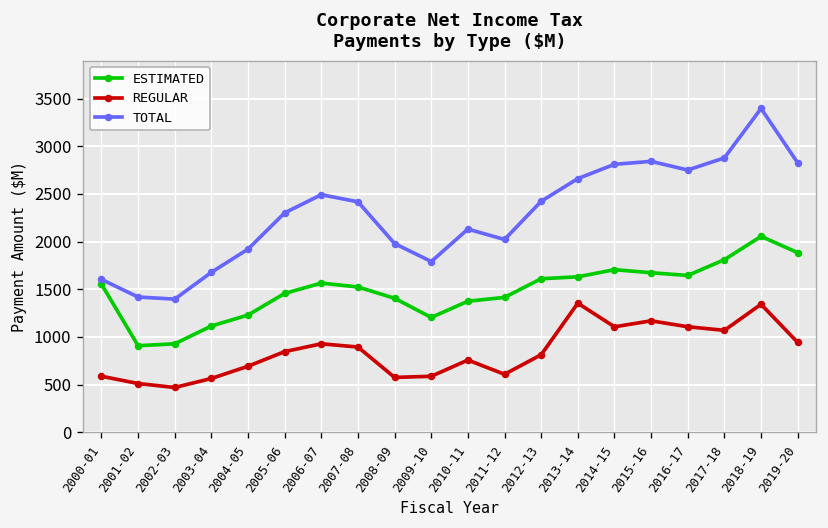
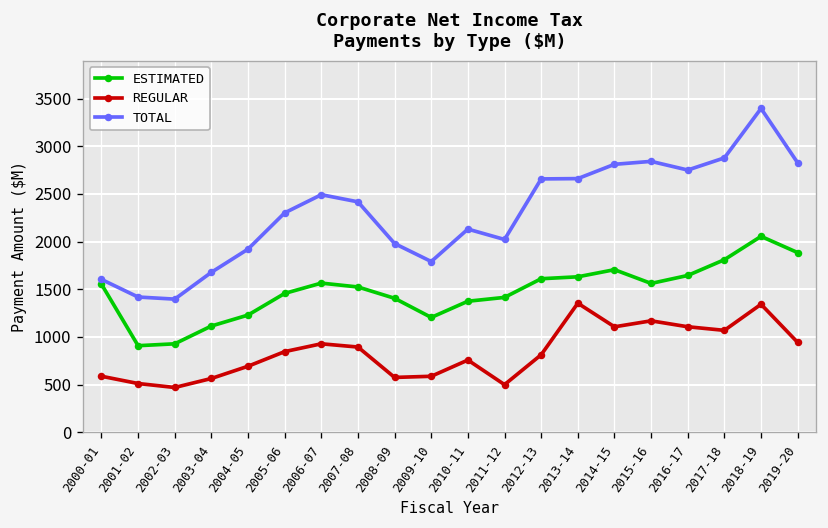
  {
    "ESTIMATED": {
      "2000-01": 1600,
      "2001-02": 900,
      "2002-03": 900,
      "2003-04": 1100,
      "2004-05": 1200,
      "2005-06": 1500,
      "2006-07": 1600,
      "2007-08": 1500,
      "2008-09": 1400,
      "2009-10": 1200,
      "2010-11": 1400,
      "2011-12": 1400,
      "2012-13": 1600,
      "2013-14": 1600,
      "2014-15": 1700,
-     "2015-16": 1700,
+     "2015-16": 1600,
      "2016-17": 1600,
      "2017-18": 1800,
      "2018-19": 2100,
      "2019-20": 1900
    },
    "REGULAR": {
      "2000-01": 600,
      "2001-02": 500,
      "2002-03": 500,
      "2003-04": 600,
      "2004-05": 700,
      "2005-06": 800,
      "2006-07": 900,
      "2007-08": 900,
      "2008-09": 600,
      "2009-10": 600,
      "2010-11": 800,
-     "2011-12": 600,
+     "2011-12": 500,
      "2012-13": 800,
      "2013-14": 1400,
      "2014-15": 1100,
      "2015-16": 1200,
      "2016-17": 1100,
      "2017-18": 1100,
      "2018-19": 1300,
      "2019-20": 900
    },
    "TOTAL": {
      "2000-01": 1600,
      "2001-02": 1400,
      "2002-03": 1400,
      "2003-04": 1700,
      "2004-05": 1900,
      "2005-06": 2300,
      "2006-07": 2500,
      "2007-08": 2400,
      "2008-09": 2000,
      "2009-10": 1800,
      "2010-11": 2100,
      "2011-12": 2000,
-     "2012-13": 2400,
+     "2012-13": 2700,
      "2013-14": 2700,
      "2014-15": 2800,
      "2015-16": 2800,
      "2016-17": 2800,
      "2017-18": 2900,
      "2018-19": 3400,
      "2019-20": 2800
    }
  }
